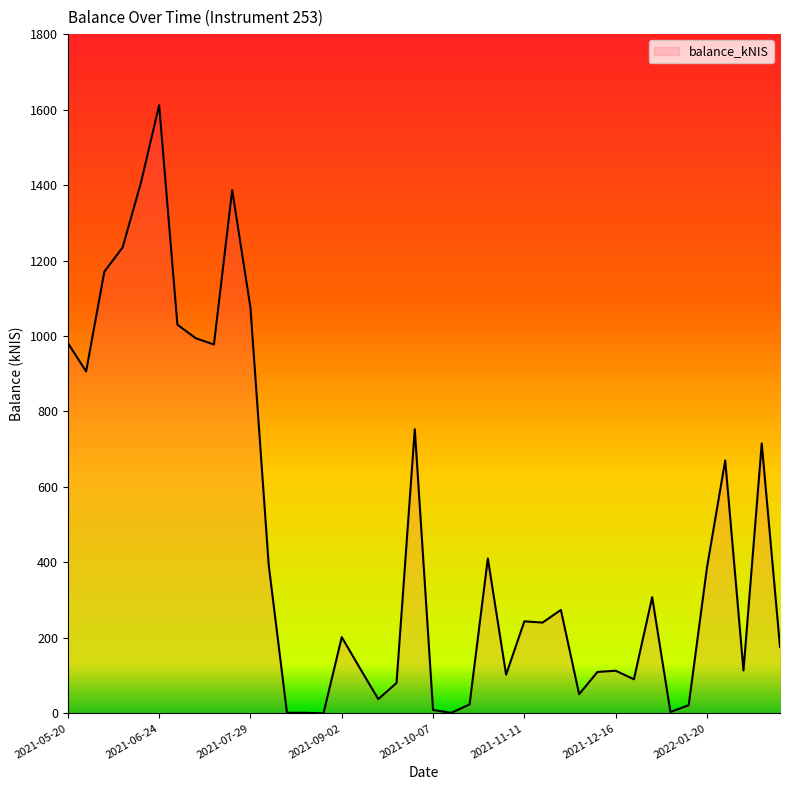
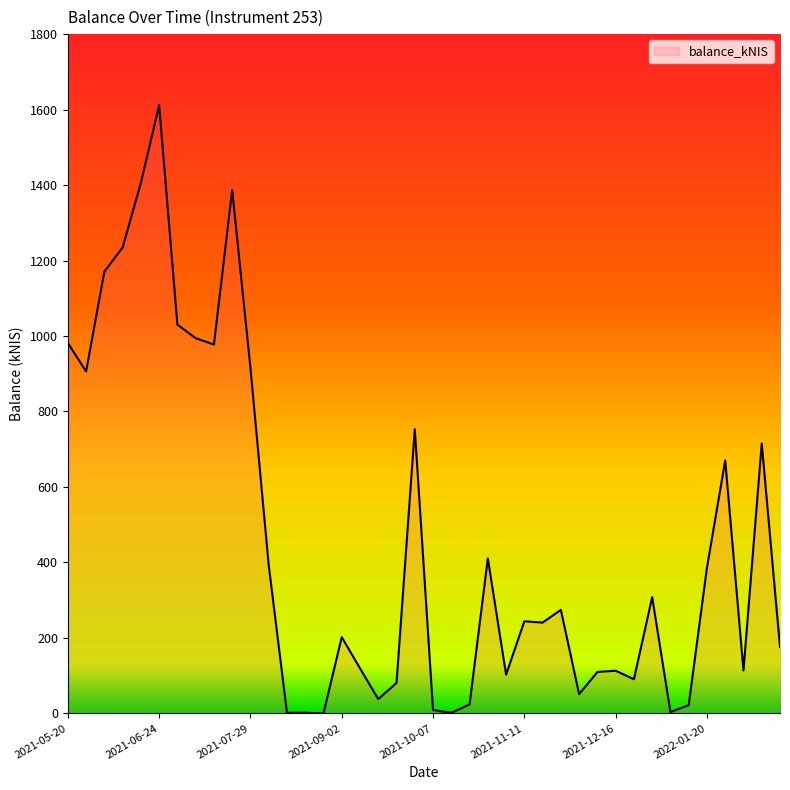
  {
    "2021-05-20": 980,
    "2021-06-24": 1610,
-   "2021-07-29": 1080,
+   "2021-07-29": 920,
    "2021-09-02": 200,
    "2021-10-07": 10,
    "2021-11-11": 240,
    "2021-12-16": 110,
    "2022-01-20": 390
  }
